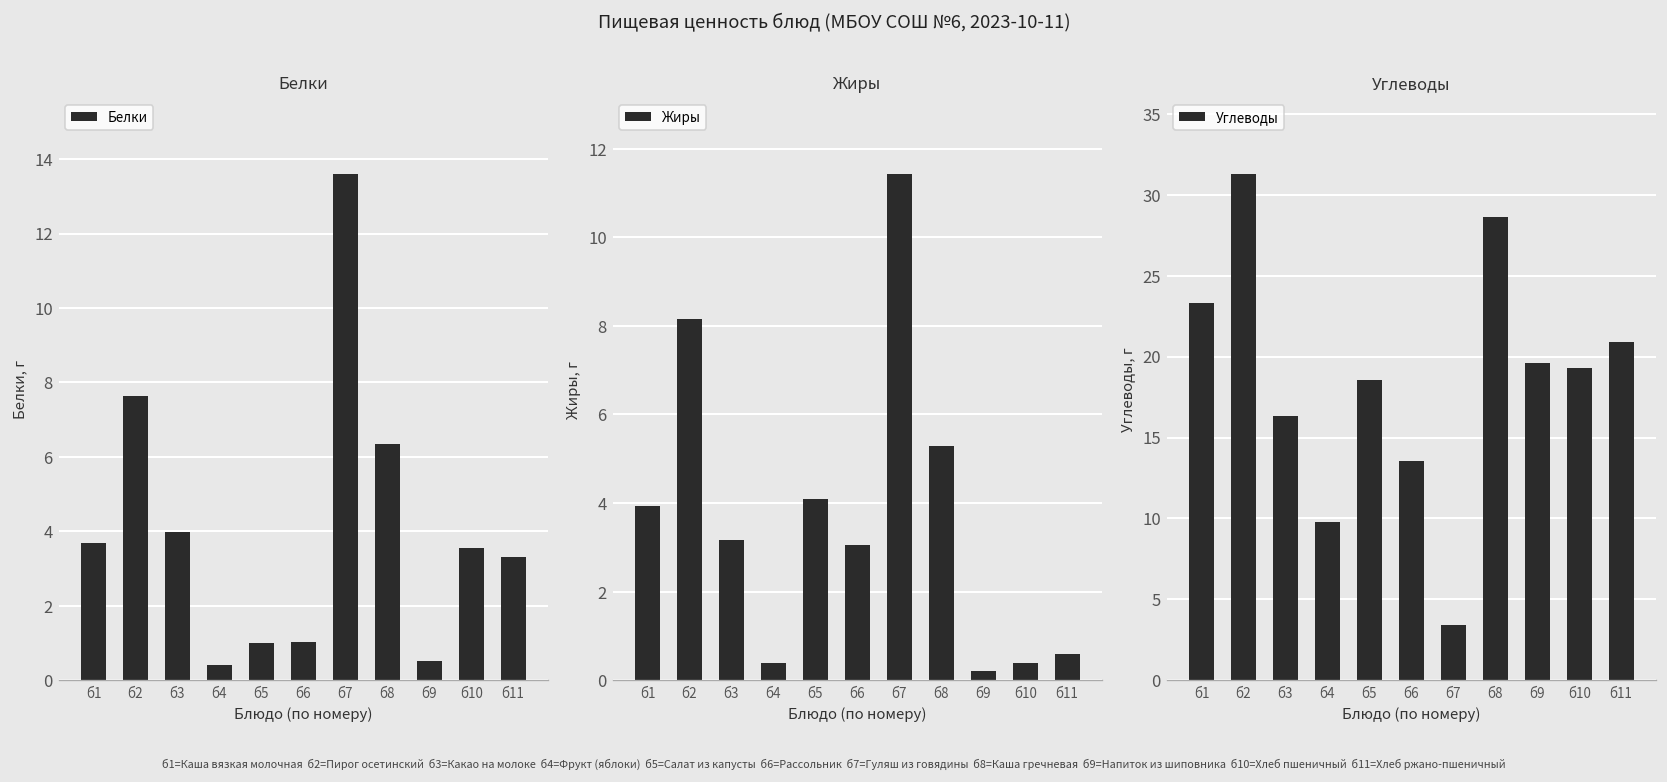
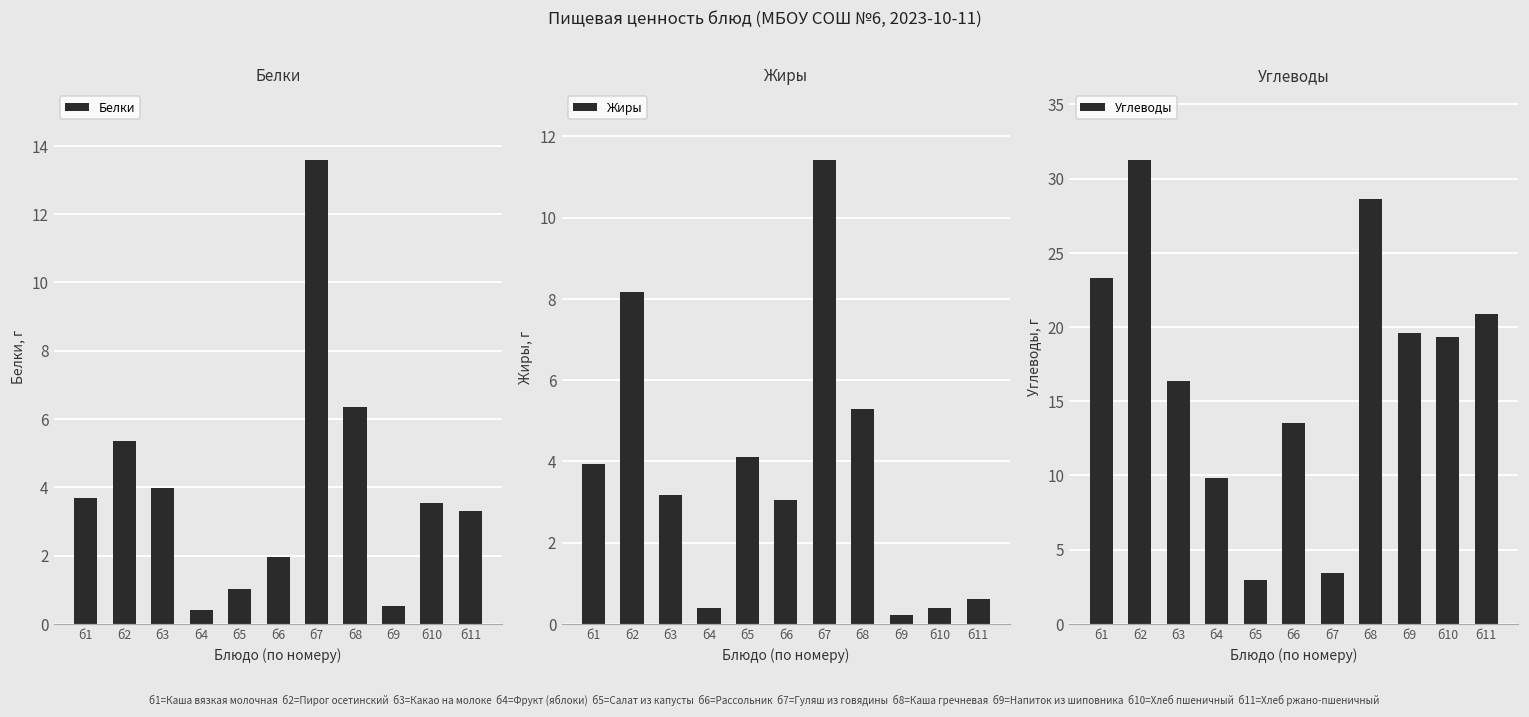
  {
    "Белки": {
      "б1": 3.7,
-     "б2": 7.6,
+     "б2": 5.4,
      "б3": 4.0,
      "б4": 0.4,
      "б5": 1.0,
-     "б6": 1.0,
+     "б6": 2.0,
      "б7": 13.6,
      "б8": 6.3,
      "б9": 0.5,
      "б10": 3.6,
      "б11": 3.3
    },
    "Жиры": {
      "б1": 3.9,
      "б2": 8.2,
      "б3": 3.2,
      "б4": 0.4,
      "б5": 4.1,
      "б6": 3.1,
      "б7": 11.4,
      "б8": 5.3,
      "б9": 0.2,
      "б10": 0.4,
      "б11": 0.6
    },
    "Углеводы": {
      "б1": 23.3,
      "б2": 31.3,
      "б3": 16.3,
      "б4": 9.8,
-     "б5": 18.5,
+     "б5": 3.0,
      "б6": 13.5,
      "б7": 3.4,
      "б8": 28.6,
      "б9": 19.6,
      "б10": 19.3,
      "б11": 20.9
    }
  }
